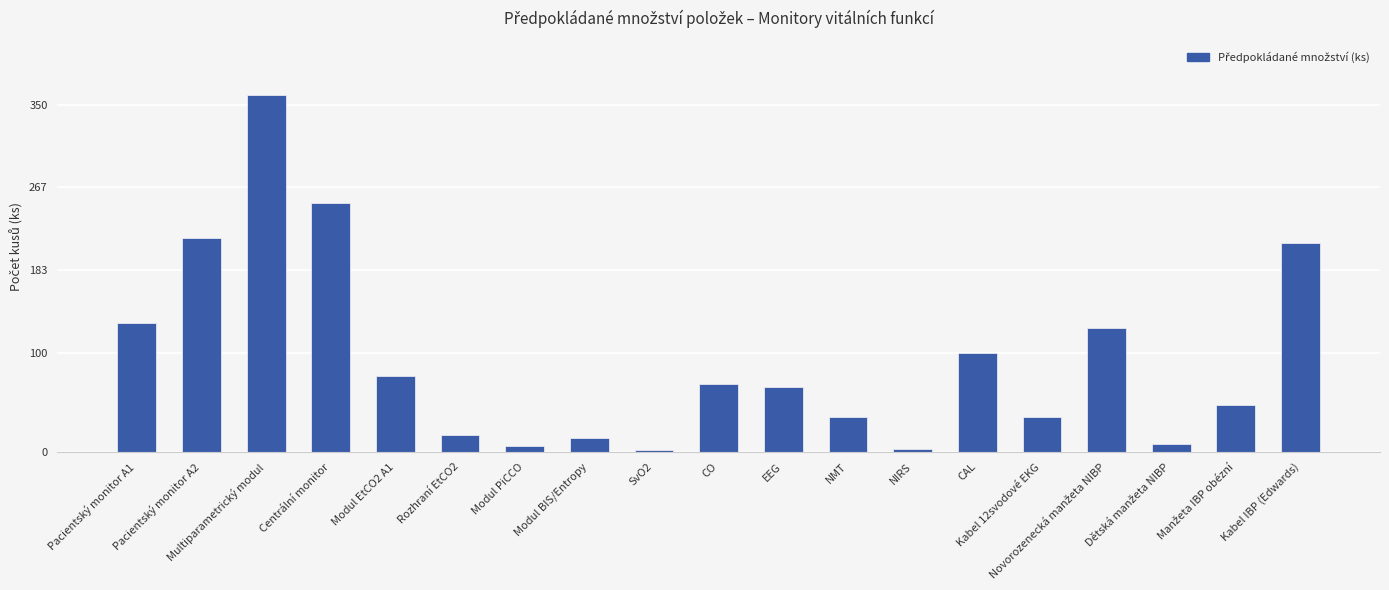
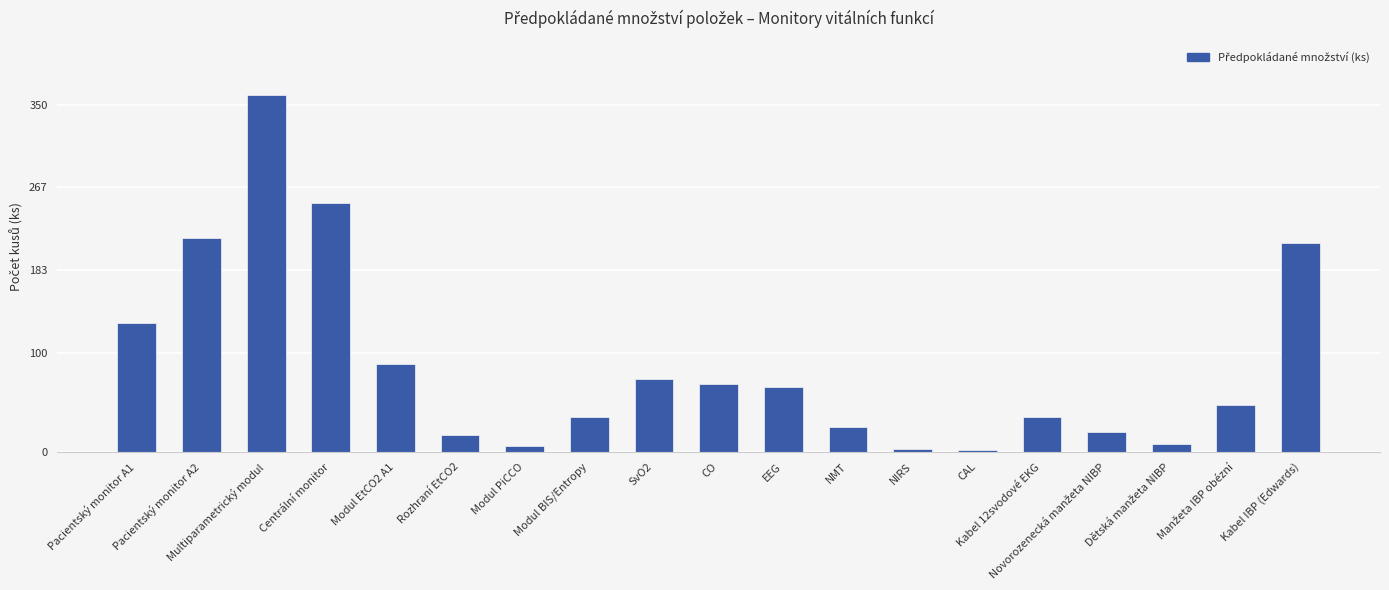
  {
    "Pacientský monitor A1": 130,
    "Pacientský monitor A2": 220,
    "Multiparametrický modul": 360,
    "Centrální monitor": 250,
-   "Modul EtCO2 A1": 80,
+   "Modul EtCO2 A1": 90,
    "Rozhraní EtCO2": 20,
    "Modul PiCCO": 10,
-   "Modul BIS/Entropy": 10,
-   "SvO2": 0,
+   "Modul BIS/Entropy": 40,
+   "SvO2": 70,
    "CO": 70,
    "EEG": 70,
-   "NMT": 40,
+   "NMT": 30,
    "NIRS": 0,
-   "CAL": 100,
+   "CAL": 0,
    "Kabel 12svodové EKG": 40,
-   "Novorozenecká manžeta NIBP": 130,
+   "Novorozenecká manžeta NIBP": 20,
    "Dětská manžeta NIBP": 10,
    "Manžeta IBP obézní": 50,
    "Kabel IBP (Edwards)": 210
  }
